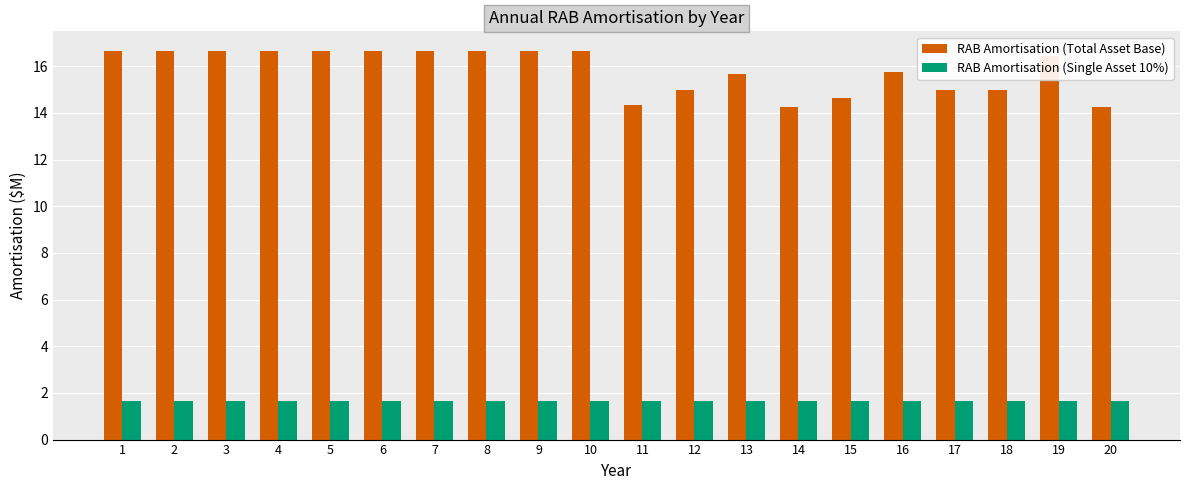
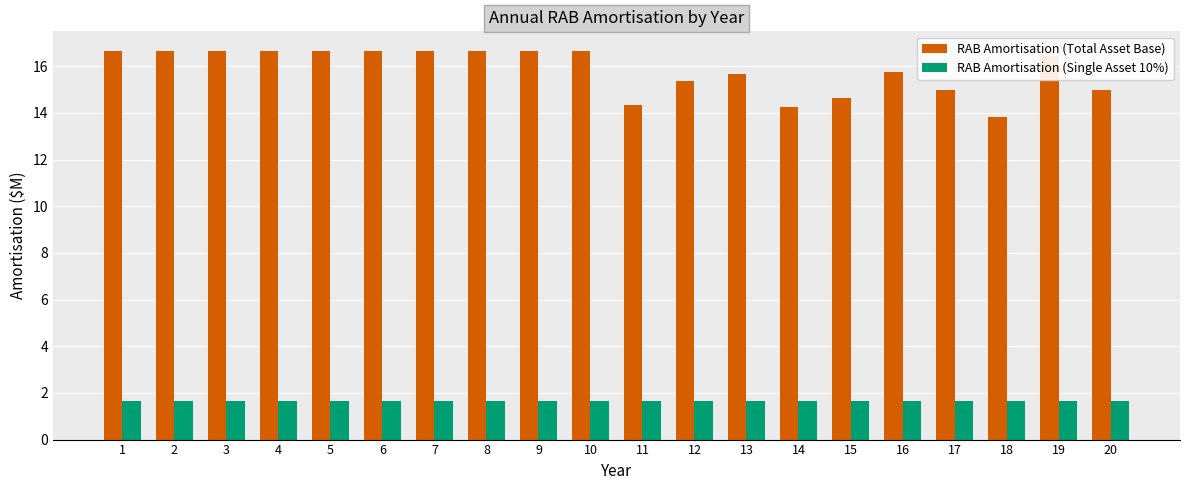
  {
    "RAB Amortisation (Total Asset Base)": {
      "1": 16.7,
      "2": 16.7,
      "3": 16.7,
      "4": 16.7,
      "5": 16.7,
      "6": 16.7,
      "7": 16.7,
      "8": 16.7,
      "9": 16.7,
      "10": 16.7,
      "11": 14.3,
-     "12": 15.0,
+     "12": 15.4,
      "13": 15.7,
      "14": 14.3,
      "15": 14.7,
      "16": 15.8,
      "17": 15.0,
-     "18": 15.0,
-     "20": 14.3
+     "18": 13.8,
+     "20": 15.0
    },
    "RAB Amortisation (Single Asset 10%)": {
      "1": 1.7,
      "2": 1.7,
      "3": 1.7,
      "4": 1.7,
      "5": 1.7,
      "6": 1.7,
      "7": 1.7,
      "8": 1.7,
      "9": 1.7,
      "10": 1.7,
      "11": 1.7,
      "12": 1.7,
      "13": 1.7,
      "14": 1.7,
      "15": 1.7,
      "16": 1.7,
      "17": 1.7,
      "18": 1.7,
      "19": 1.7,
      "20": 1.7
    }
  }
